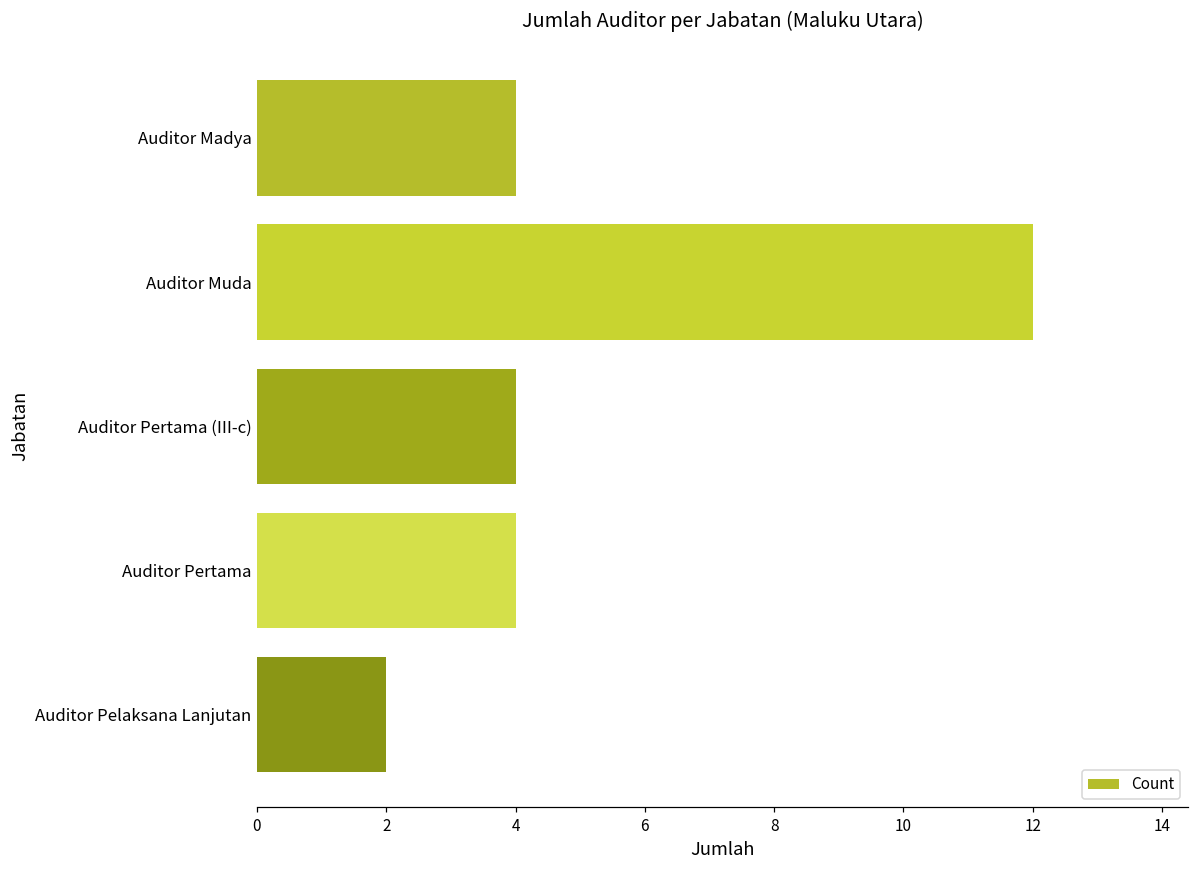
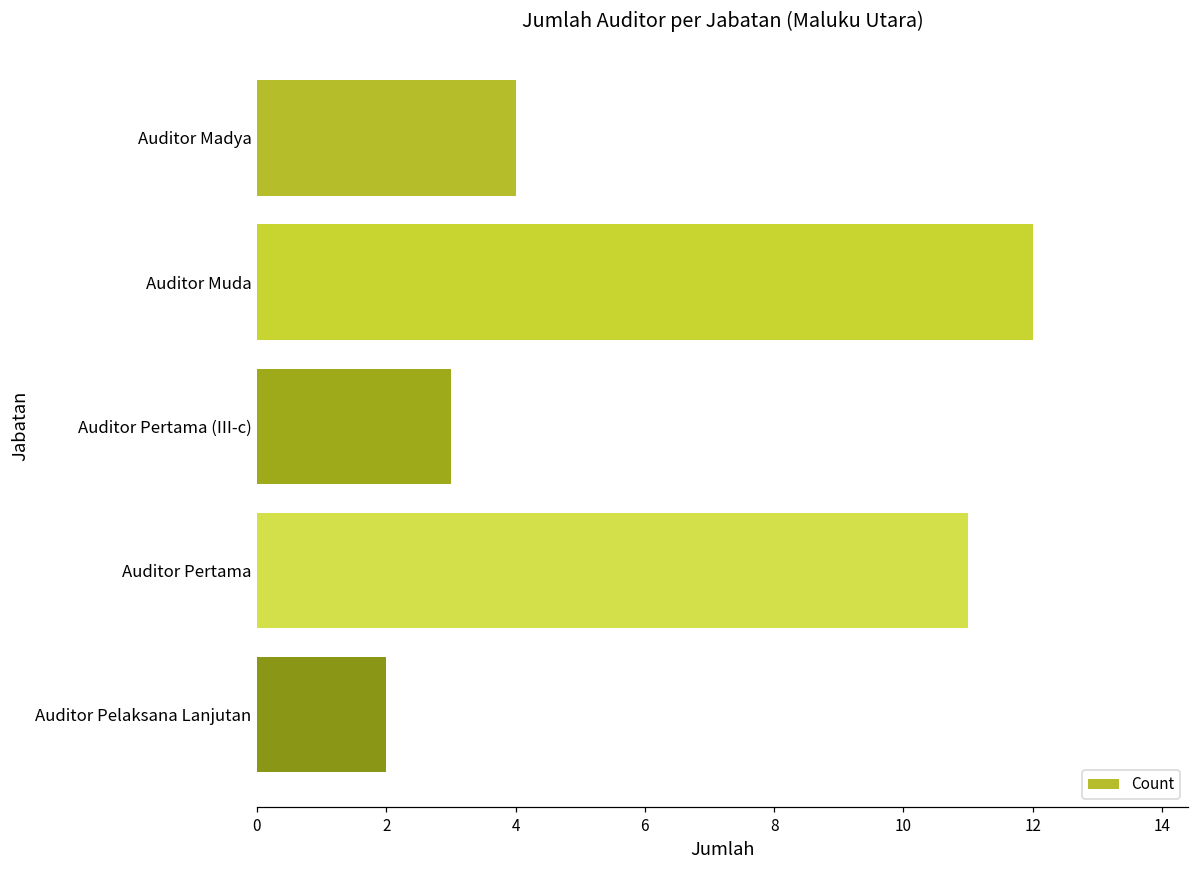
  {
    "Auditor Madya": 4,
    "Auditor Muda": 12,
-   "Auditor Pertama (III-c)": 4,
-   "Auditor Pertama": 4,
+   "Auditor Pertama (III-c)": 3,
+   "Auditor Pertama": 11,
    "Auditor Pelaksana Lanjutan": 2
  }
